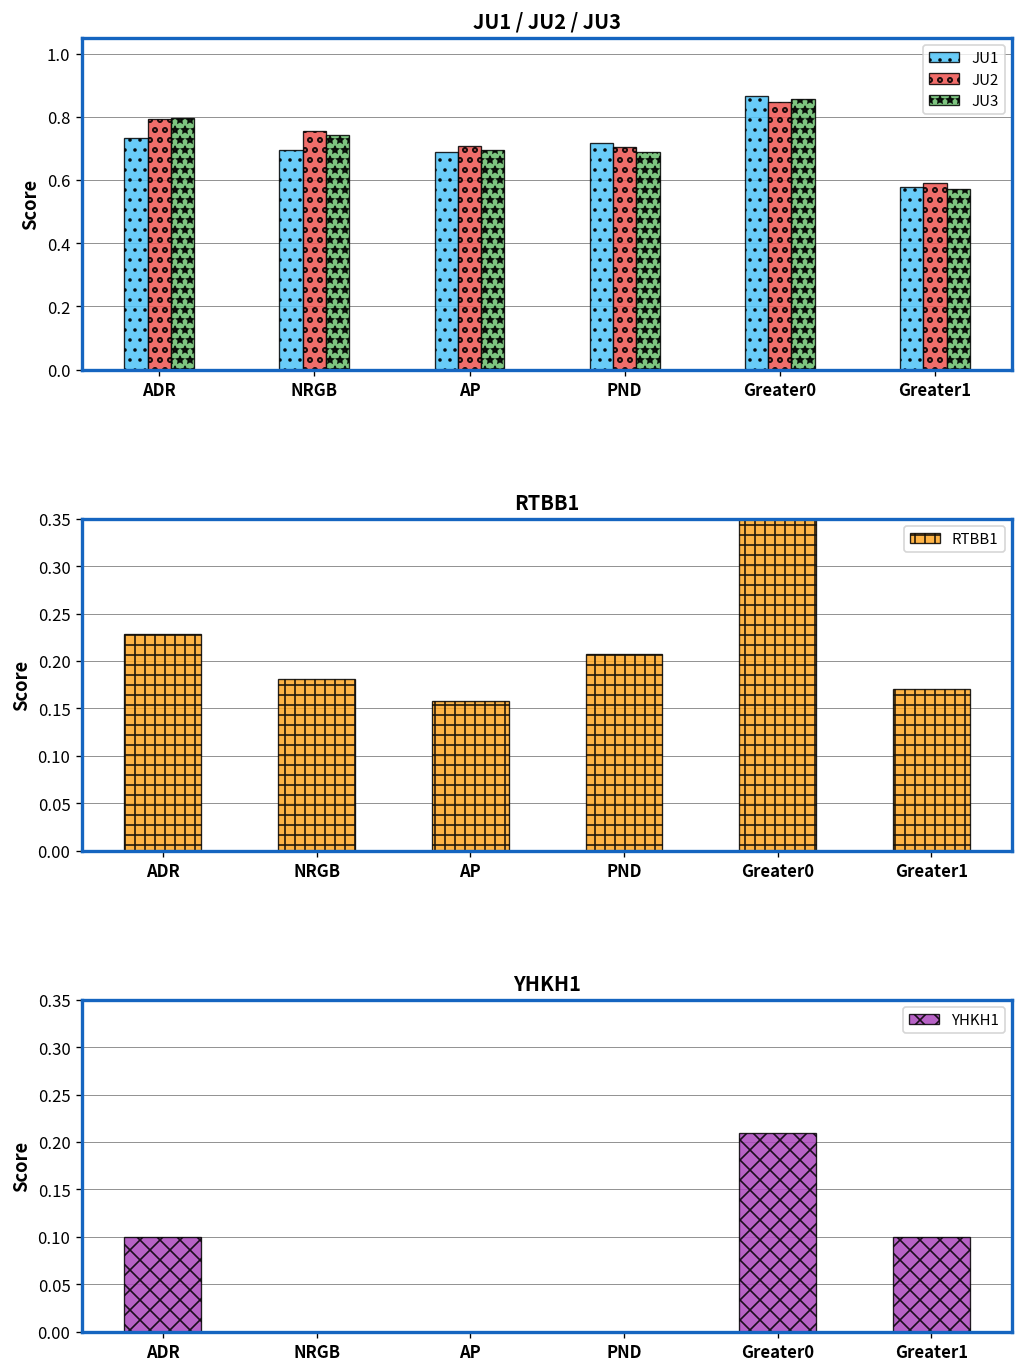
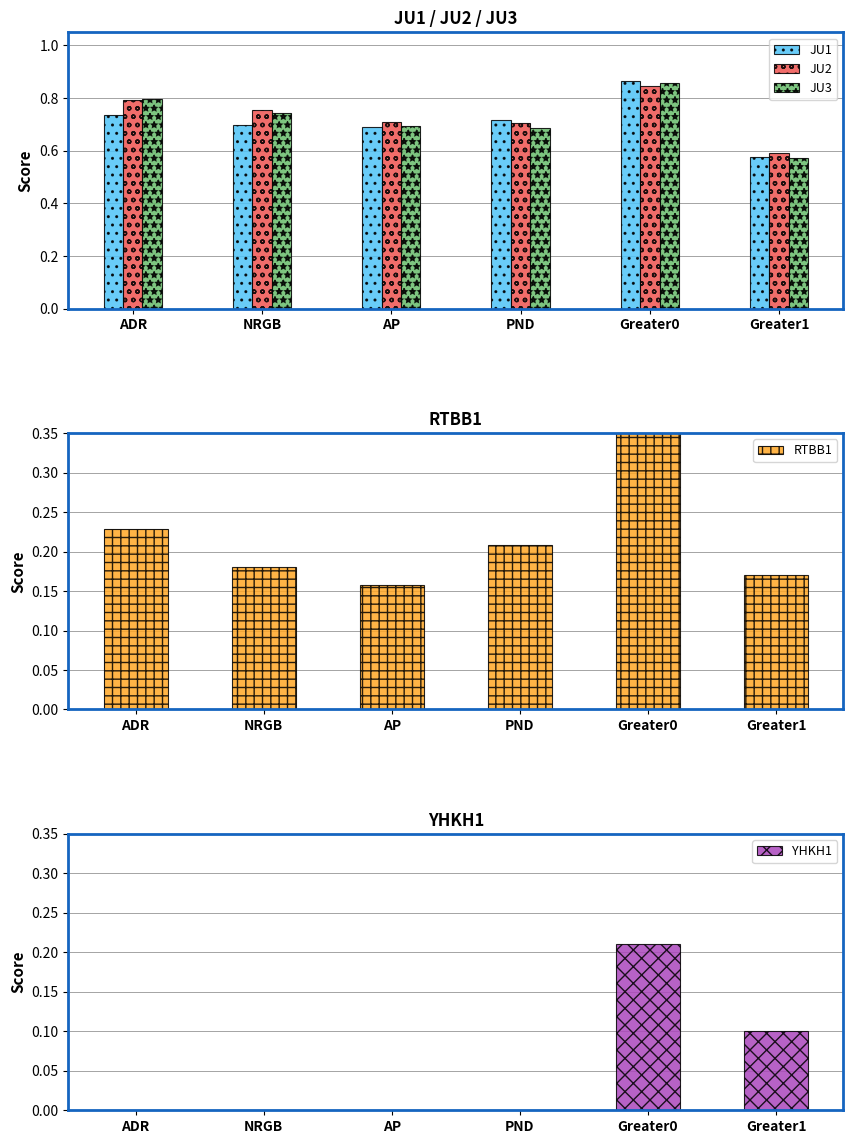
  {
    "JU1 / JU2 / JU3": {
      "JU1": {
        "ADR": 0.73,
        "NRGB": 0.70,
        "AP": 0.69,
        "PND": 0.72,
        "Greater0": 0.87,
        "Greater1": 0.58
      },
      "JU2": {
        "ADR": 0.79,
        "NRGB": 0.76,
        "AP": 0.71,
        "PND": 0.71,
        "Greater0": 0.85,
        "Greater1": 0.59
      },
      "JU3": {
        "ADR": 0.80,
        "NRGB": 0.74,
        "AP": 0.69,
        "PND": 0.69,
        "Greater0": 0.86,
        "Greater1": 0.57
      }
    },
    "RTBB1": {
      "ADR": 0.23,
      "NRGB": 0.18,
      "AP": 0.16,
      "PND": 0.21,
      "Greater1": 0.17
    },
    "YHKH1": {
-     "ADR": 0.1,
+     "ADR": 0.0,
      "NRGB": 0.0,
      "AP": 0.0,
      "PND": 0.0,
      "Greater0": 0.21,
      "Greater1": 0.1
    }
  }
